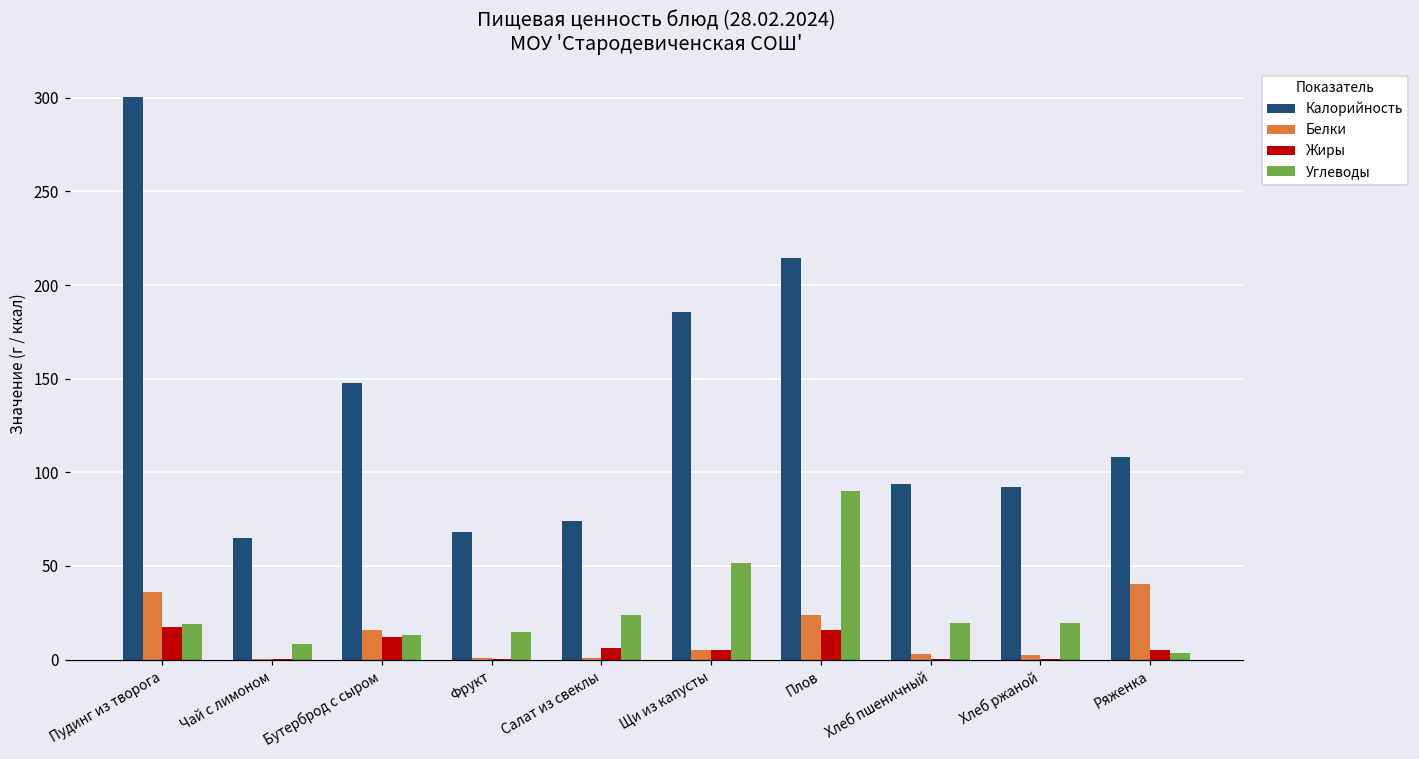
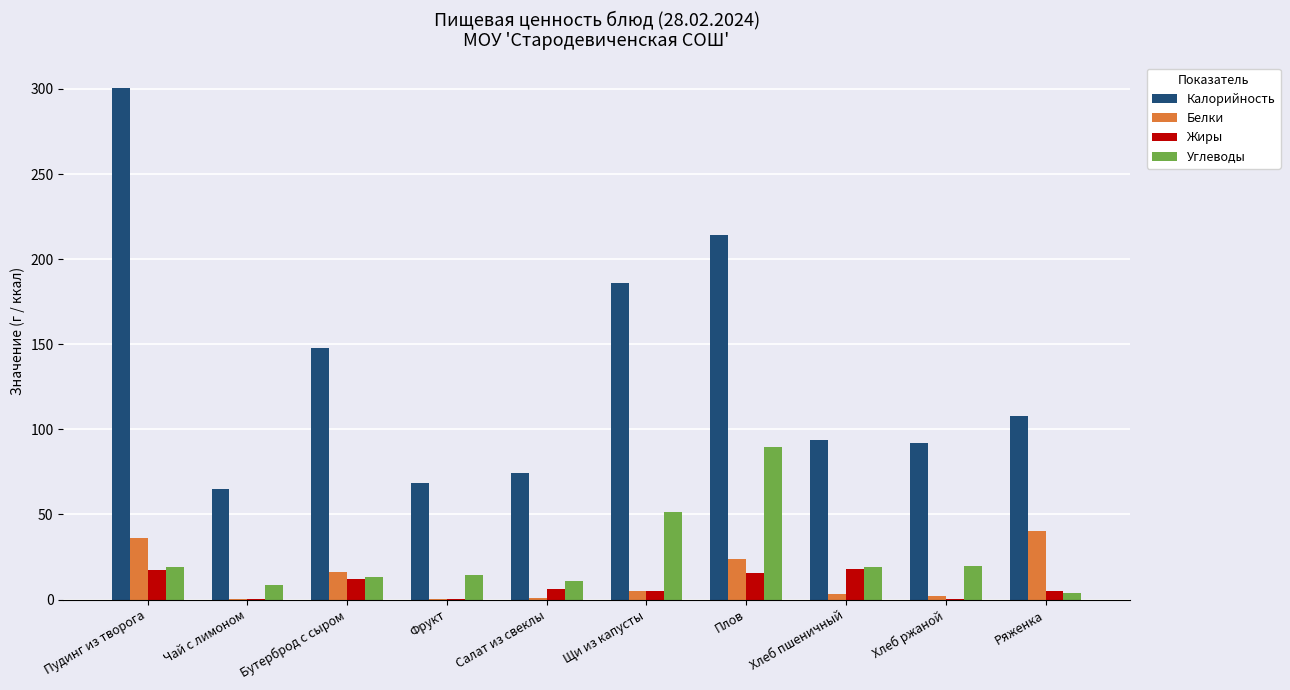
  {
    "Калорийность": {
      "Пудинг из творога": 301,
      "Чай с лимоном": 65,
      "Бутерброд с сыром": 148,
      "Фрукт": 68,
      "Салат из свеклы": 74,
      "Щи из капусты": 186,
      "Плов": 214,
      "Хлеб пшеничный": 94,
      "Хлеб ржаной": 92,
      "Ряженка": 108
    },
    "Белки": {
      "Пудинг из творога": 36,
      "Бутерброд с сыром": 16,
      "Щи из капусты": 5,
      "Плов": 24,
      "Хлеб пшеничный": 3,
      "Хлеб ржаной": 2,
      "Ряженка": 40
    },
    "Жиры": {
      "Пудинг из творога": 17,
      "Бутерброд с сыром": 12,
      "Салат из свеклы": 6,
      "Щи из капусты": 5,
      "Плов": 16,
-     "Хлеб пшеничный": 0,
+     "Хлеб пшеничный": 18,
      "Ряженка": 5
    },
    "Углеводы": {
      "Пудинг из творога": 19,
      "Чай с лимоном": 8,
      "Бутерброд с сыром": 13,
      "Фрукт": 15,
-     "Салат из свеклы": 24,
+     "Салат из свеклы": 11,
      "Щи из капусты": 51,
      "Плов": 90,
      "Хлеб пшеничный": 19,
      "Хлеб ржаной": 20,
      "Ряженка": 4
    }
  }
